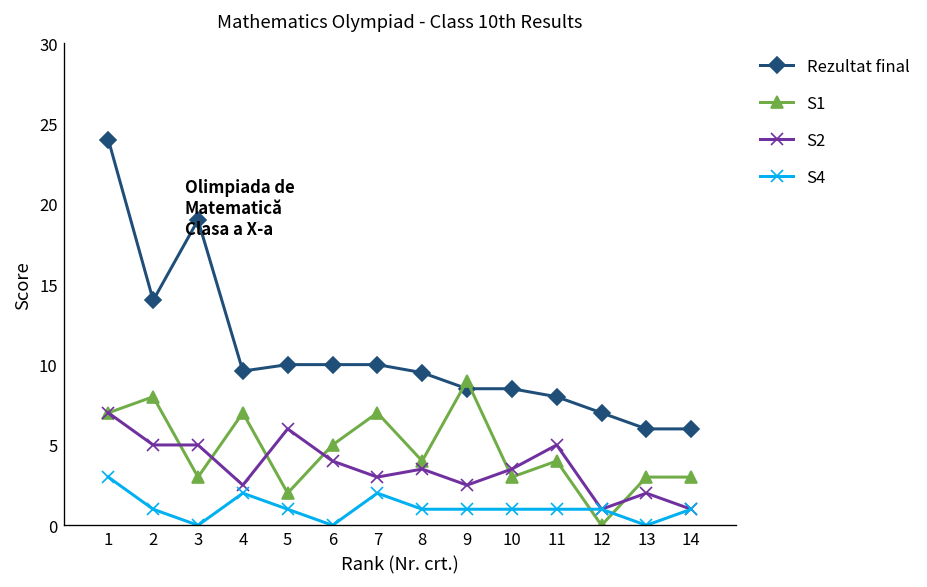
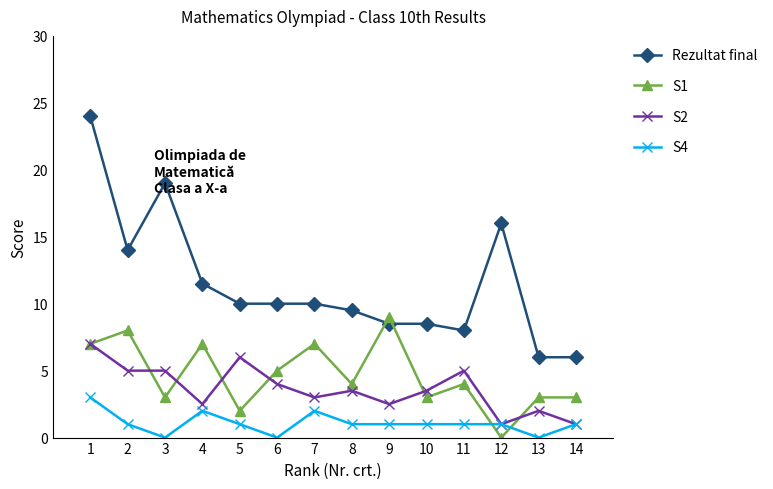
  {
    "Rezultat final": {
      "1": 24.0,
      "2": 14.0,
      "3": 19.0,
-     "4": 9.6,
+     "4": 11.5,
      "5": 10.0,
      "6": 10.0,
      "7": 10.0,
      "8": 9.5,
      "9": 8.5,
      "10": 8.5,
      "11": 8.0,
-     "12": 7,
+     "12": 16,
      "13": 6.0,
      "14": 6.0
    },
    "S1": {
      "2": 8.0,
      "3": 3.0,
      "4": 7.0,
      "5": 2.0,
      "6": 5.0,
      "7": 7.0,
      "8": 4.0,
      "9": 9.0,
      "10": 3.0,
      "11": 4.0,
      "12": 0.0,
      "13": 3.0,
      "14": 3.0
    },
    "S2": {
      "2": 5.0,
      "3": 5.0,
      "4": 2.5,
      "5": 6.0,
      "6": 4.0,
      "7": 3.0,
      "8": 3.5,
      "9": 2.5,
      "10": 3.5,
      "11": 5.0,
      "13": 2.0
    },
    "S4": {
      "1": 3.0,
      "2": 1.0,
      "3": 0.0,
      "4": 2.0,
      "5": 1.0,
      "6": 0.0,
      "7": 2.0,
      "8": 1.0,
      "9": 1.0,
      "10": 1.0,
      "11": 1.0,
      "13": 0.0
    }
  }
